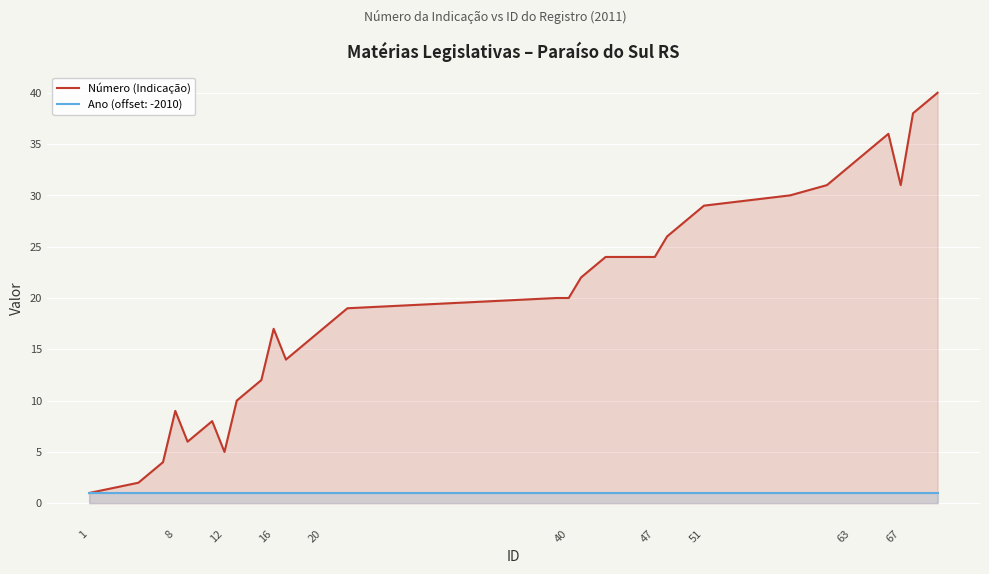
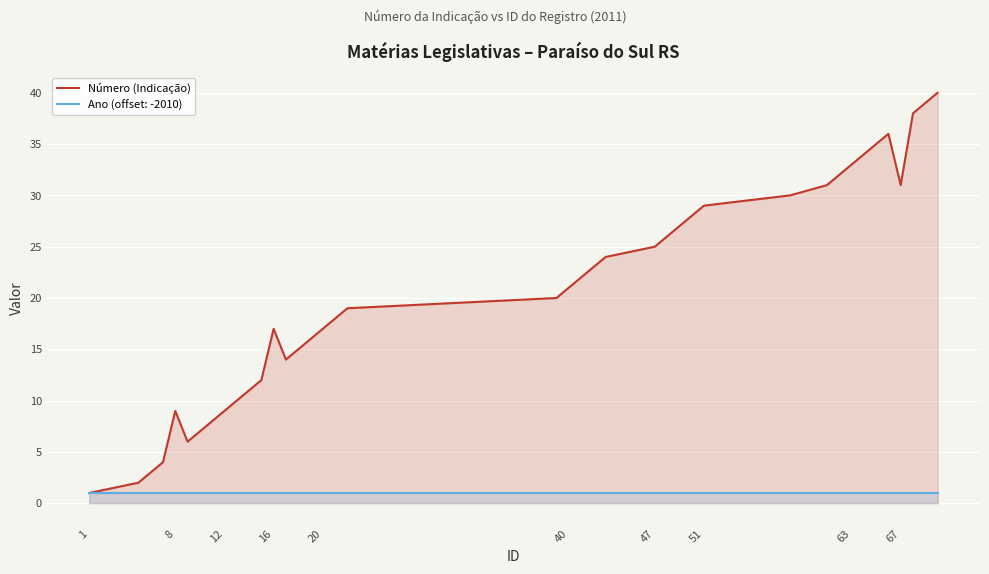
  {
    "Número (Indicação)": {
      "8": 9,
-     "12": 5,
+     "12": 9,
      "16": 17,
      "20": 17,
-     "40": 20,
-     "47": 24,
+     "40": 21,
+     "47": 25,
      "51": 29,
      "63": 33,
      "67": 31
    },
    "Ano (offset: -2010)": {
      "8": 1,
      "12": 1,
      "16": 1,
      "20": 1,
      "40": 1,
      "47": 1,
      "51": 1,
      "63": 1,
      "67": 1
    }
  }
